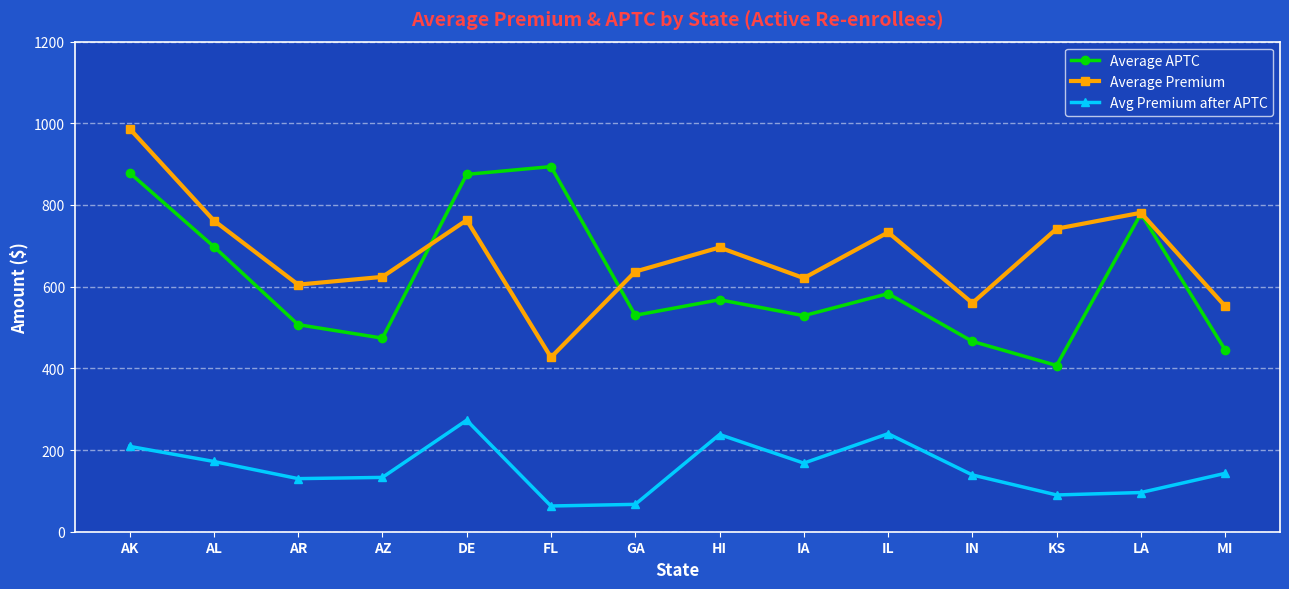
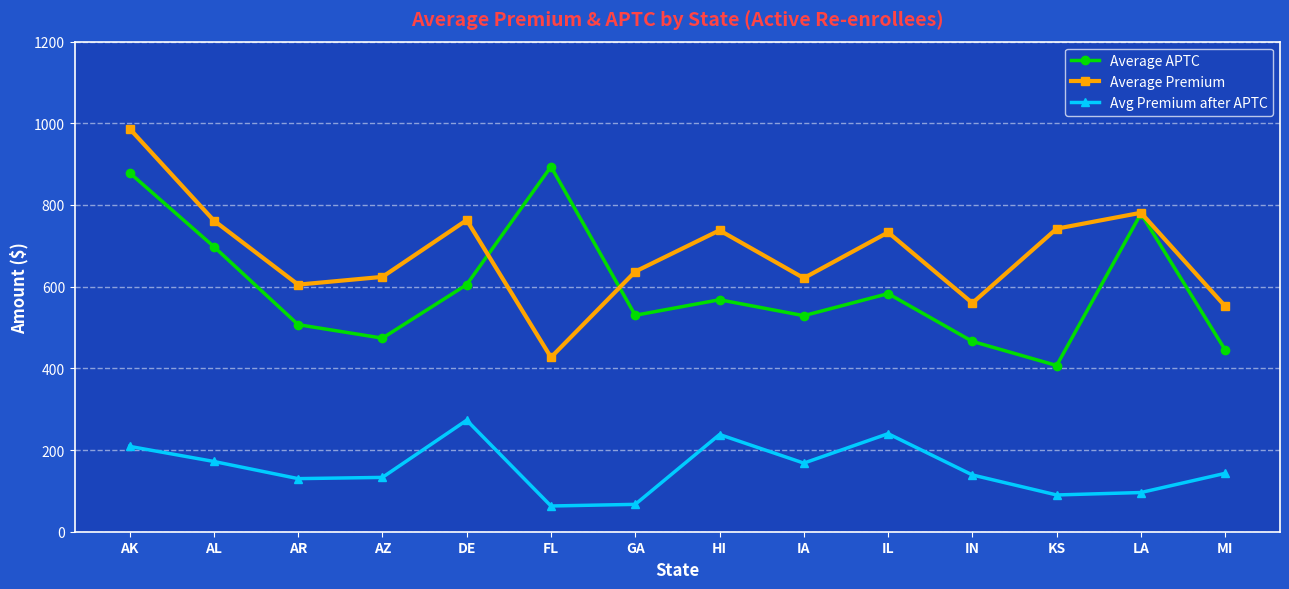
  {
    "Average APTC": {
      "AK": 880,
      "AL": 700,
      "AR": 510,
      "AZ": 470,
-     "DE": 880,
+     "DE": 610,
      "FL": 890,
      "GA": 530,
      "HI": 570,
      "IA": 530,
      "IL": 580,
      "IN": 470,
      "KS": 410,
      "MI": 450
    },
    "Average Premium": {
      "AK": 990,
      "AL": 760,
      "AR": 610,
      "AZ": 620,
      "DE": 760,
      "FL": 430,
      "GA": 640,
-     "HI": 700,
+     "HI": 740,
      "IA": 620,
      "IL": 730,
      "IN": 560,
      "KS": 740,
      "MI": 550
    },
    "Avg Premium after APTC": {
      "AK": 210,
      "AL": 170,
      "AR": 130,
      "AZ": 130,
      "DE": 270,
      "FL": 60,
      "GA": 70,
      "HI": 240,
      "IA": 170,
      "IL": 240,
      "IN": 140,
      "KS": 90,
      "LA": 100,
      "MI": 140
    }
  }
